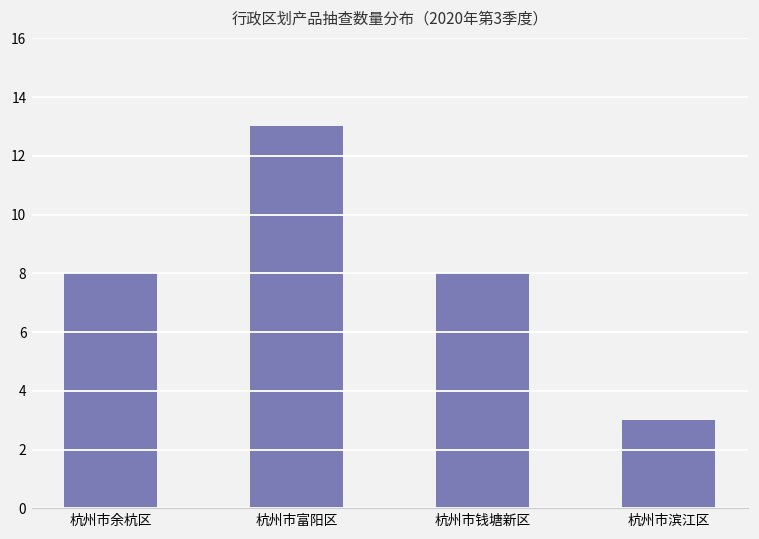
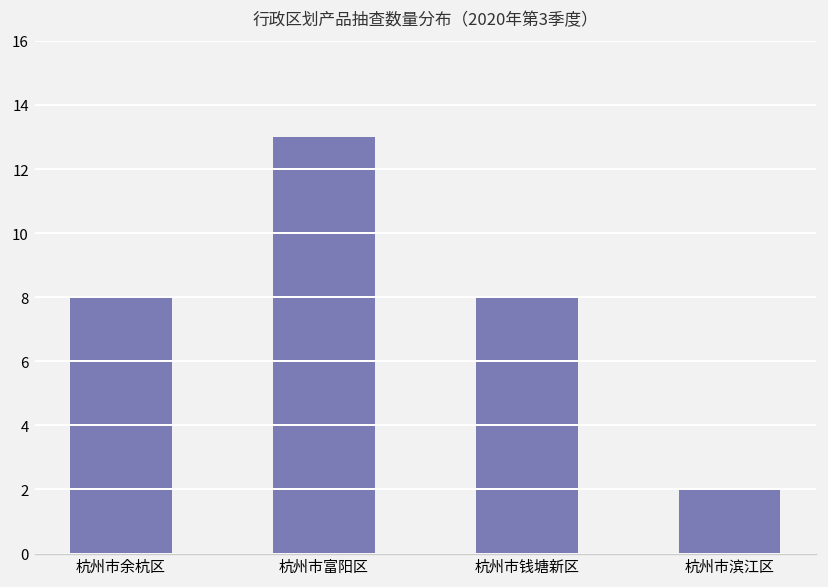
  {
    "杭州市余杭区": 8,
    "杭州市富阳区": 13,
    "杭州市钱塘新区": 8,
-   "杭州市滨江区": 3
+   "杭州市滨江区": 2
  }
